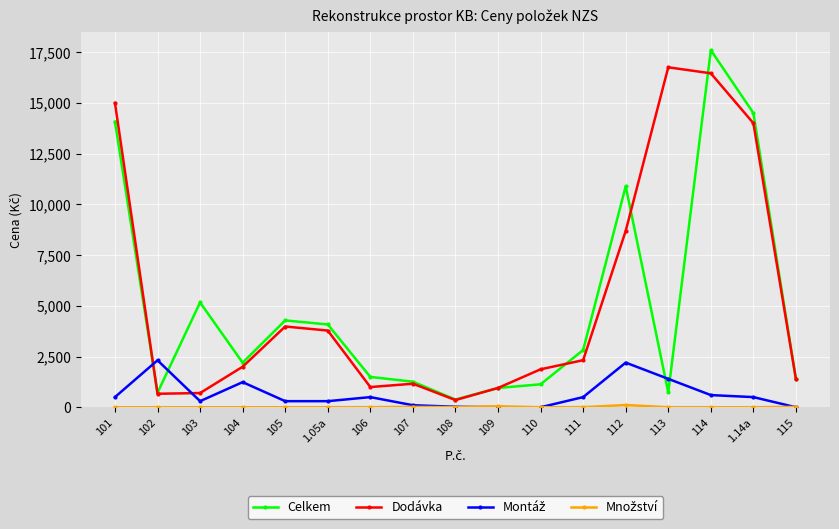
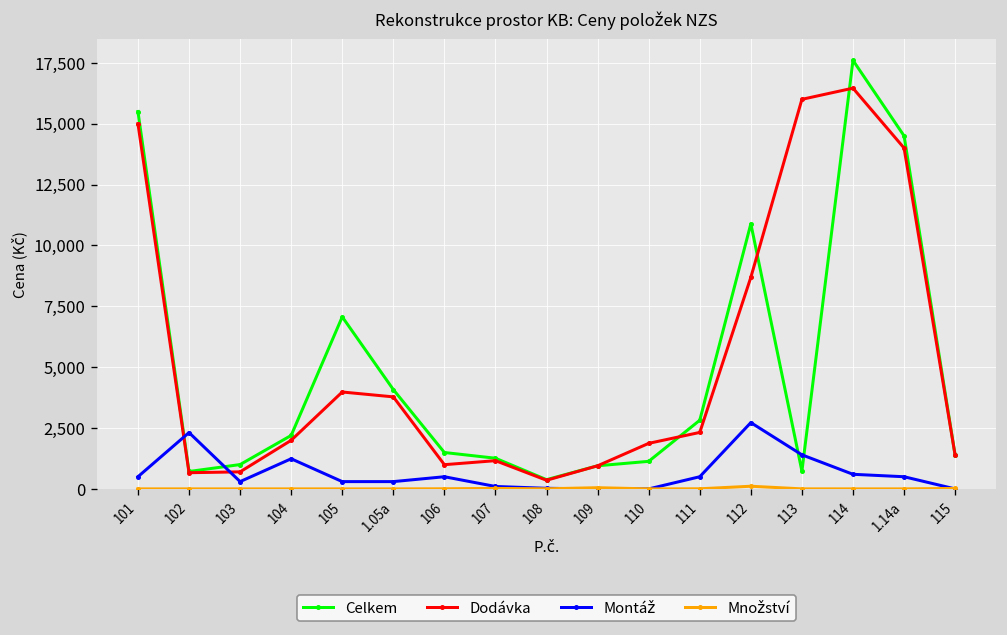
  {
    "Celkem": {
-     "101": "14,100",
-     "103": "5,200",
+     "101": "15,500",
+     "103": "1,000",
      "104": "2,200",
-     "105": "4,300",
+     "105": "7,100",
      "1.05a": "4,100",
      "106": "1,500",
      "110": "1,100",
      "111": "2,800",
      "112": "10,900",
      "113": "700",
      "114": "17,600",
      "1.14a": "14,500"
    },
    "Dodávka": {
      "101": "15,000",
      "103": "700",
      "104": "2,000",
      "105": "4,000",
      "1.05a": "3,800",
      "106": "1,000",
      "110": "1,900",
      "111": "2,300",
      "112": "8,700",
-     "113": "16,800",
+     "113": "16,000",
      "114": "16,500",
      "1.14a": "14,000"
    },
    "Montáž": {
      "101": "500",
      "102": "2,300",
      "103": "300",
      "104": "1,200",
      "105": "300",
      "1.05a": "300",
      "106": "500",
      "111": "500",
-     "112": "2,200",
+     "112": "2,700",
      "113": "1,400",
      "114": "600",
      "1.14a": "500"
    },
    "Množství": {
      "101": "0",
      "102": "0",
      "103": "0",
      "104": "0",
      "105": "0",
      "1.05a": "0",
      "106": "0",
      "111": "0",
      "112": "100",
      "113": "0",
      "114": "0",
      "1.14a": "0"
    }
  }
